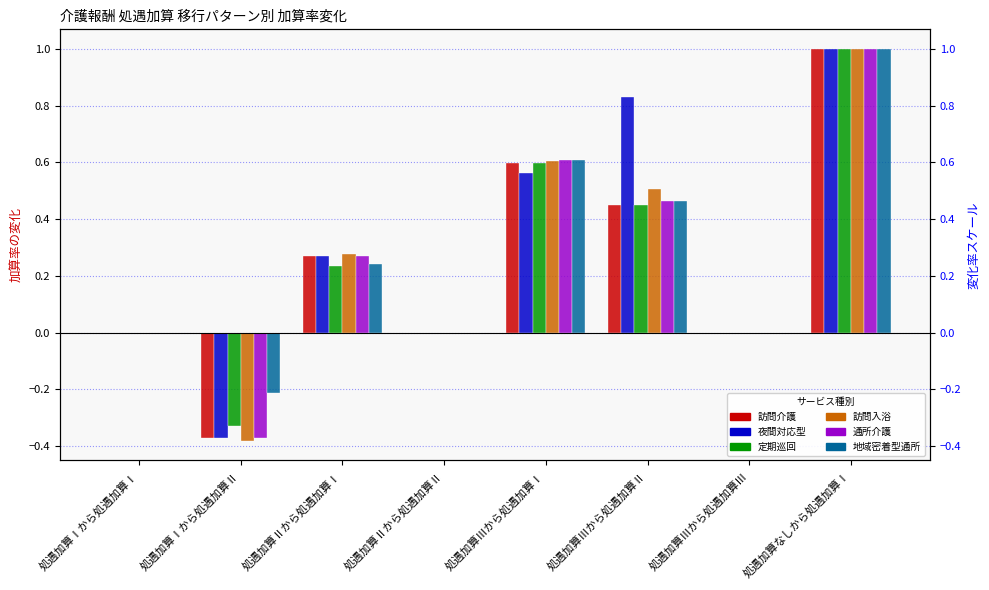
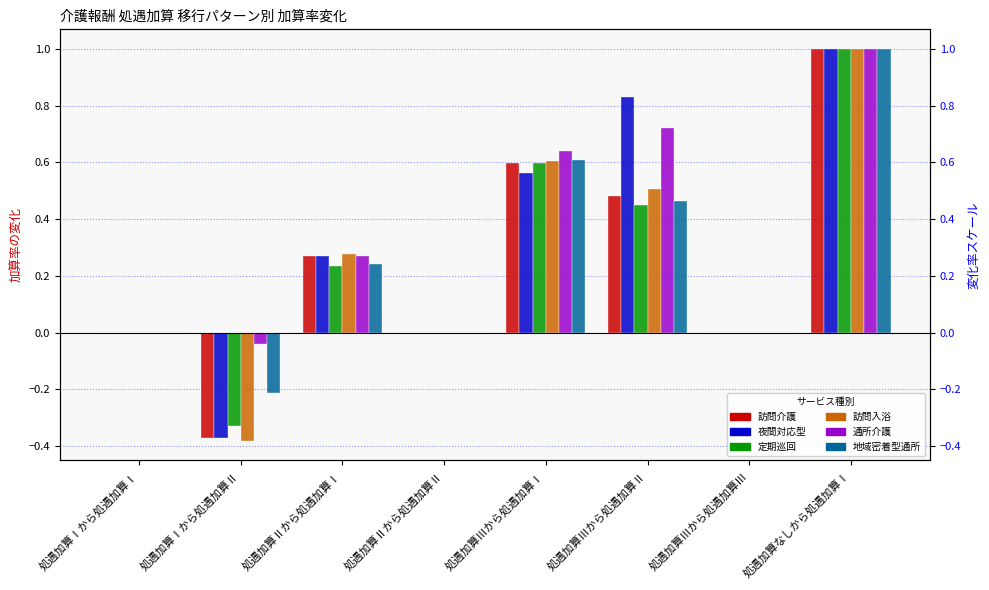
  {
    "訪問介護": {
      "処遇加算Ⅰから処遇加算Ⅰ": 0.00,
      "処遇加算Ⅰから処遇加算Ⅱ": -0.37,
      "処遇加算Ⅱから処遇加算Ⅰ": 0.27,
      "処遇加算Ⅱから処遇加算Ⅱ": 0.00,
      "処遇加算Ⅲから処遇加算Ⅰ": 0.60,
-     "処遇加算Ⅲから処遇加算Ⅱ": 0.45,
+     "処遇加算Ⅲから処遇加算Ⅱ": 0.48,
      "処遇加算Ⅲから処遇加算Ⅲ": 0.00,
      "処遇加算なしから処遇加算Ⅰ": 1.00
    },
    "夜間対応型": {
      "処遇加算Ⅰから処遇加算Ⅰ": 0.00,
      "処遇加算Ⅰから処遇加算Ⅱ": -0.37,
      "処遇加算Ⅱから処遇加算Ⅰ": 0.27,
      "処遇加算Ⅱから処遇加算Ⅱ": 0.00,
      "処遇加算Ⅲから処遇加算Ⅰ": 0.56,
      "処遇加算Ⅲから処遇加算Ⅱ": 0.83,
      "処遇加算Ⅲから処遇加算Ⅲ": 0.00,
      "処遇加算なしから処遇加算Ⅰ": 1.00
    },
    "定期巡回": {
      "処遇加算Ⅰから処遇加算Ⅰ": 0.00,
      "処遇加算Ⅰから処遇加算Ⅱ": -0.33,
      "処遇加算Ⅱから処遇加算Ⅰ": 0.24,
      "処遇加算Ⅱから処遇加算Ⅱ": 0.00,
      "処遇加算Ⅲから処遇加算Ⅰ": 0.60,
      "処遇加算Ⅲから処遇加算Ⅱ": 0.45,
      "処遇加算Ⅲから処遇加算Ⅲ": 0.00,
      "処遇加算なしから処遇加算Ⅰ": 1.00
    },
    "訪問入浴": {
      "処遇加算Ⅰから処遇加算Ⅰ": 0.00,
      "処遇加算Ⅰから処遇加算Ⅱ": -0.38,
      "処遇加算Ⅱから処遇加算Ⅰ": 0.28,
      "処遇加算Ⅱから処遇加算Ⅱ": 0.00,
      "処遇加算Ⅲから処遇加算Ⅰ": 0.60,
      "処遇加算Ⅲから処遇加算Ⅱ": 0.51,
      "処遇加算Ⅲから処遇加算Ⅲ": 0.00,
      "処遇加算なしから処遇加算Ⅰ": 1.00
    },
    "通所介護": {
      "処遇加算Ⅰから処遇加算Ⅰ": 0.00,
-     "処遇加算Ⅰから処遇加算Ⅱ": -0.37,
+     "処遇加算Ⅰから処遇加算Ⅱ": -0.04,
      "処遇加算Ⅱから処遇加算Ⅰ": 0.27,
      "処遇加算Ⅱから処遇加算Ⅱ": 0.00,
-     "処遇加算Ⅲから処遇加算Ⅰ": 0.61,
-     "処遇加算Ⅲから処遇加算Ⅱ": 0.47,
+     "処遇加算Ⅲから処遇加算Ⅰ": 0.64,
+     "処遇加算Ⅲから処遇加算Ⅱ": 0.72,
      "処遇加算Ⅲから処遇加算Ⅲ": 0.00,
      "処遇加算なしから処遇加算Ⅰ": 1.00
    },
    "地域密着型通所": {
      "処遇加算Ⅰから処遇加算Ⅰ": 0.00,
      "処遇加算Ⅰから処遇加算Ⅱ": -0.21,
      "処遇加算Ⅱから処遇加算Ⅰ": 0.24,
      "処遇加算Ⅱから処遇加算Ⅱ": 0.00,
      "処遇加算Ⅲから処遇加算Ⅰ": 0.61,
      "処遇加算Ⅲから処遇加算Ⅱ": 0.47,
      "処遇加算Ⅲから処遇加算Ⅲ": 0.00,
      "処遇加算なしから処遇加算Ⅰ": 1.00
    }
  }
